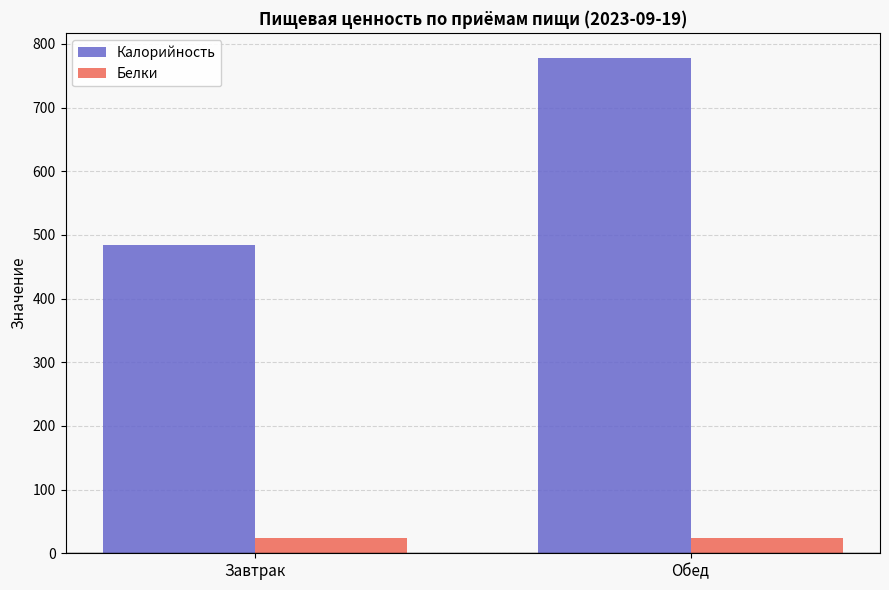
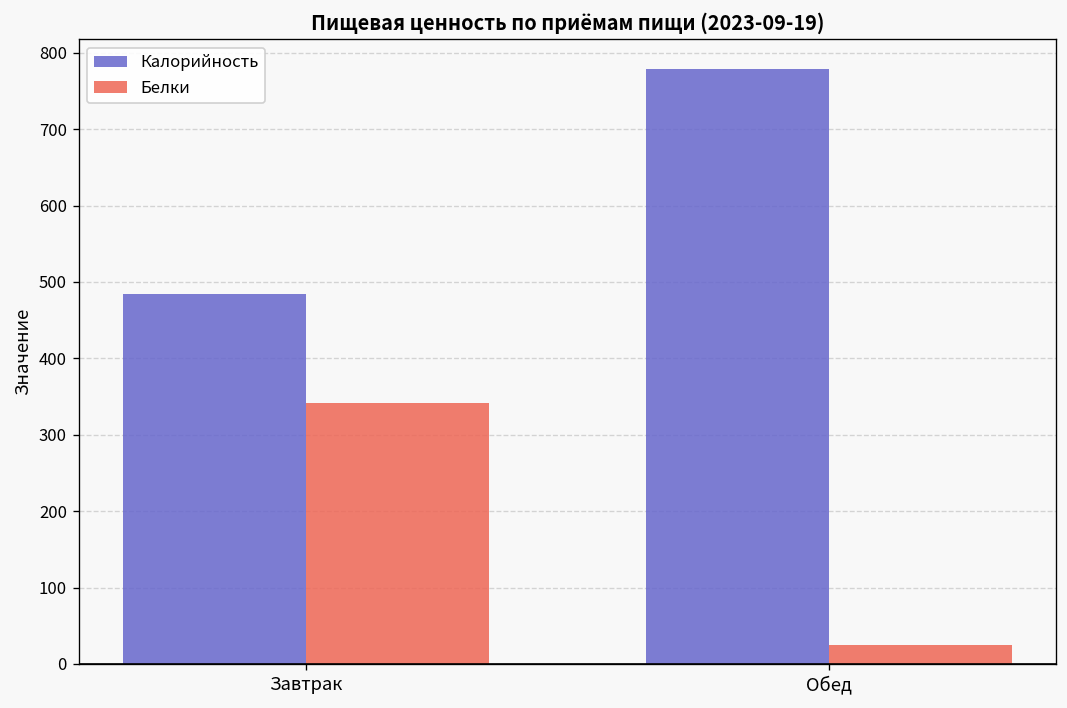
  {
    "Калорийность": {
      "Завтрак": 480,
      "Обед": 780
    },
    "Белки": {
-     "Завтрак": 20,
+     "Завтрак": 340,
      "Обед": 20
    }
  }
